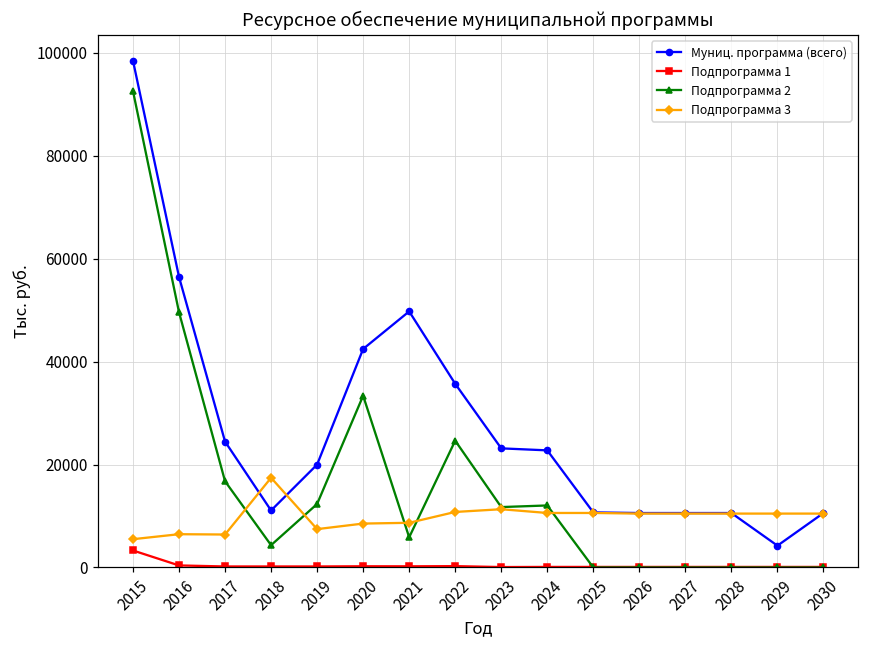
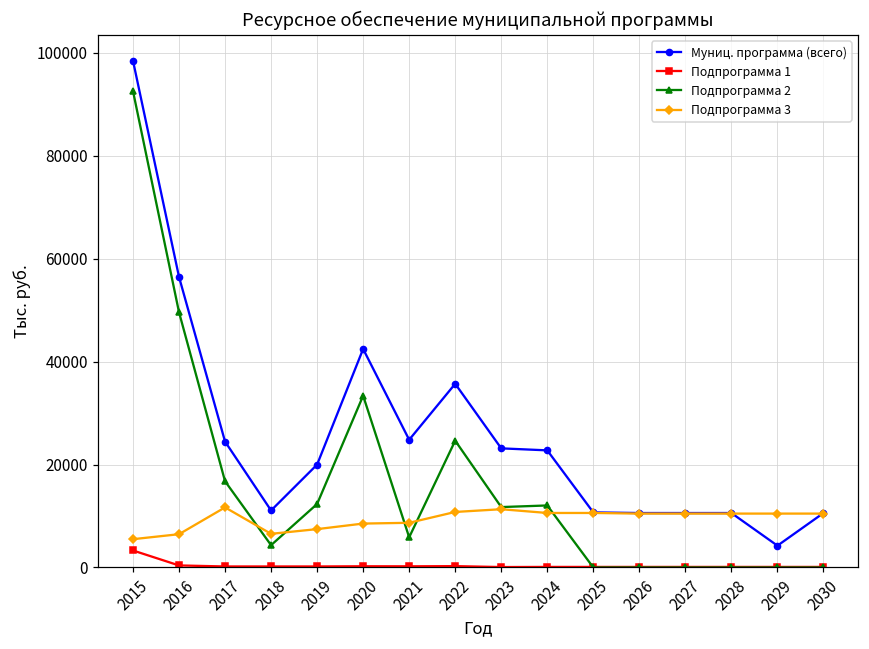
  {
    "Муниц. программа (всего)": {
      "2015": 98000,
      "2016": 56000,
      "2017": 24000,
      "2018": 11000,
      "2019": 20000,
      "2020": 42000,
-     "2021": 50000,
+     "2021": 25000,
      "2022": 36000,
      "2023": 23000,
      "2024": 23000,
      "2029": 4000
    },
    "Подпрограмма 1": {
      "2015": 3000,
      "2016": 0,
      "2017": 0,
      "2018": 0,
      "2019": 0,
      "2020": 0,
      "2021": 0,
      "2022": 0,
      "2023": 0,
      "2024": 0
    },
    "Подпрограмма 2": {
      "2015": 93000,
      "2016": 50000,
      "2017": 17000,
      "2018": 4000,
      "2019": 12000,
      "2020": 33000,
      "2021": 6000,
      "2022": 25000,
      "2024": 12000
    },
    "Подпрограмма 3": {
      "2015": 5000,
      "2016": 6000,
-     "2017": 6000,
-     "2018": 17000,
+     "2017": 12000,
+     "2018": 7000,
      "2019": 7000,
      "2020": 9000,
      "2021": 9000,
      "2022": 11000,
      "2024": 11000,
      "2029": 10000
    }
  }
